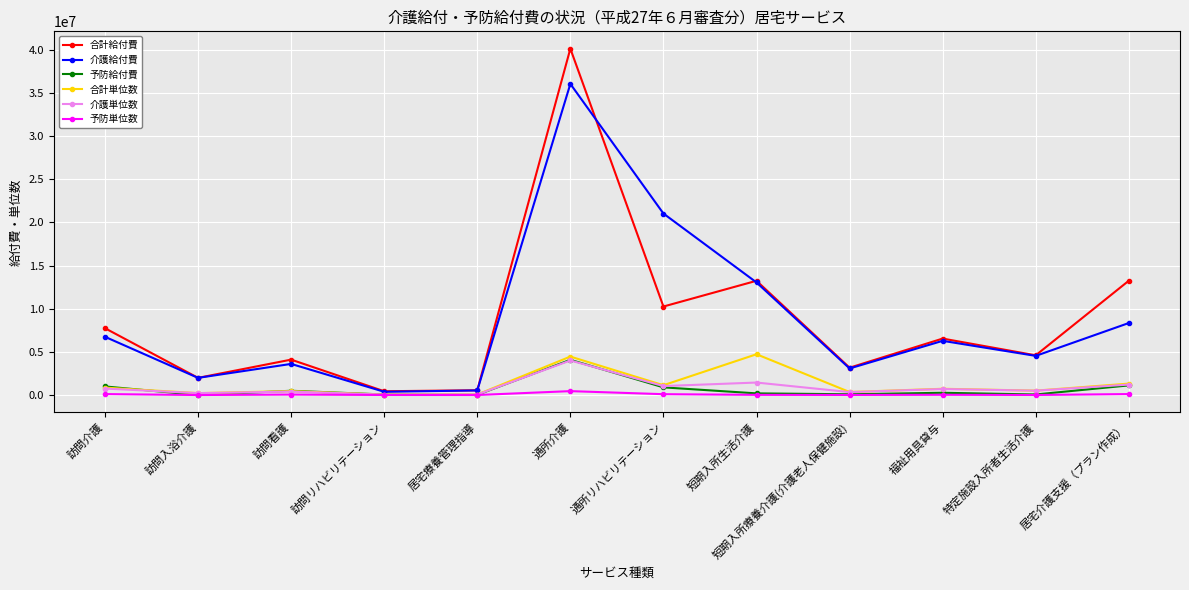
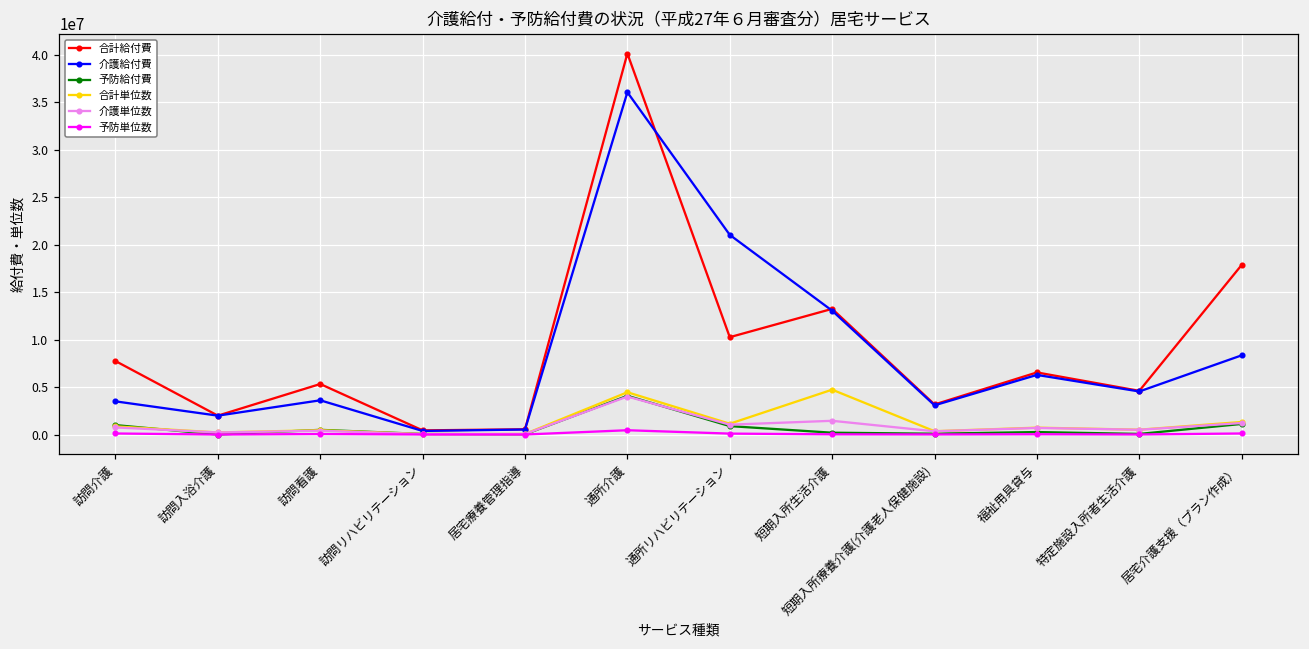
  {
    "合計給付費": {
      "訪問介護": 8000000,
-     "訪問看護": 4000000,
+     "訪問看護": 5000000,
      "通所介護": 40000000,
      "通所リハビリテーション": 10000000,
-     "居宅介護支援（プラン作成）": 13000000
+     "居宅介護支援（プラン作成）": 18000000
    },
    "介護給付費": {
-     "訪問介護": 7000000,
+     "訪問介護": 3000000,
      "訪問看護": 4000000,
      "通所介護": 36000000,
      "通所リハビリテーション": 21000000,
      "居宅介護支援（プラン作成）": 8000000
    },
    "合計単位数": {
      "通所介護": 4000000,
      "短期入所生活介護": 5000000
    },
    "介護単位数": {
      "短期入所生活介護": 1000000
    },
    "予防単位数": {
      "訪問介護": 0,
      "訪問看護": 0,
      "通所介護": 0,
      "通所リハビリテーション": 0,
      "居宅介護支援（プラン作成）": 0
    }
  }
